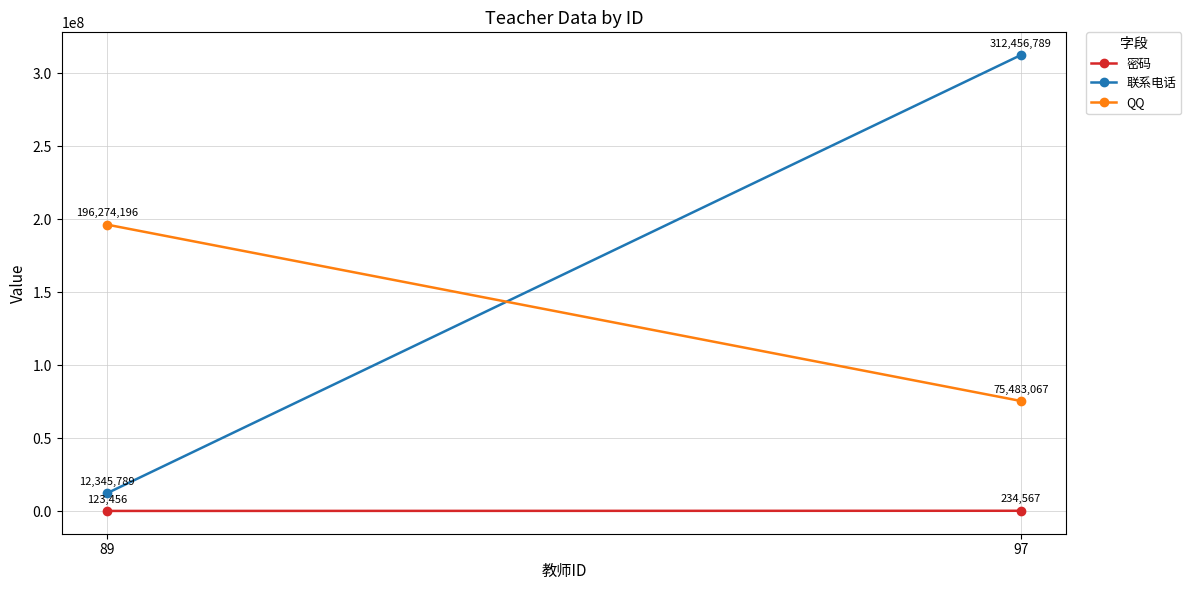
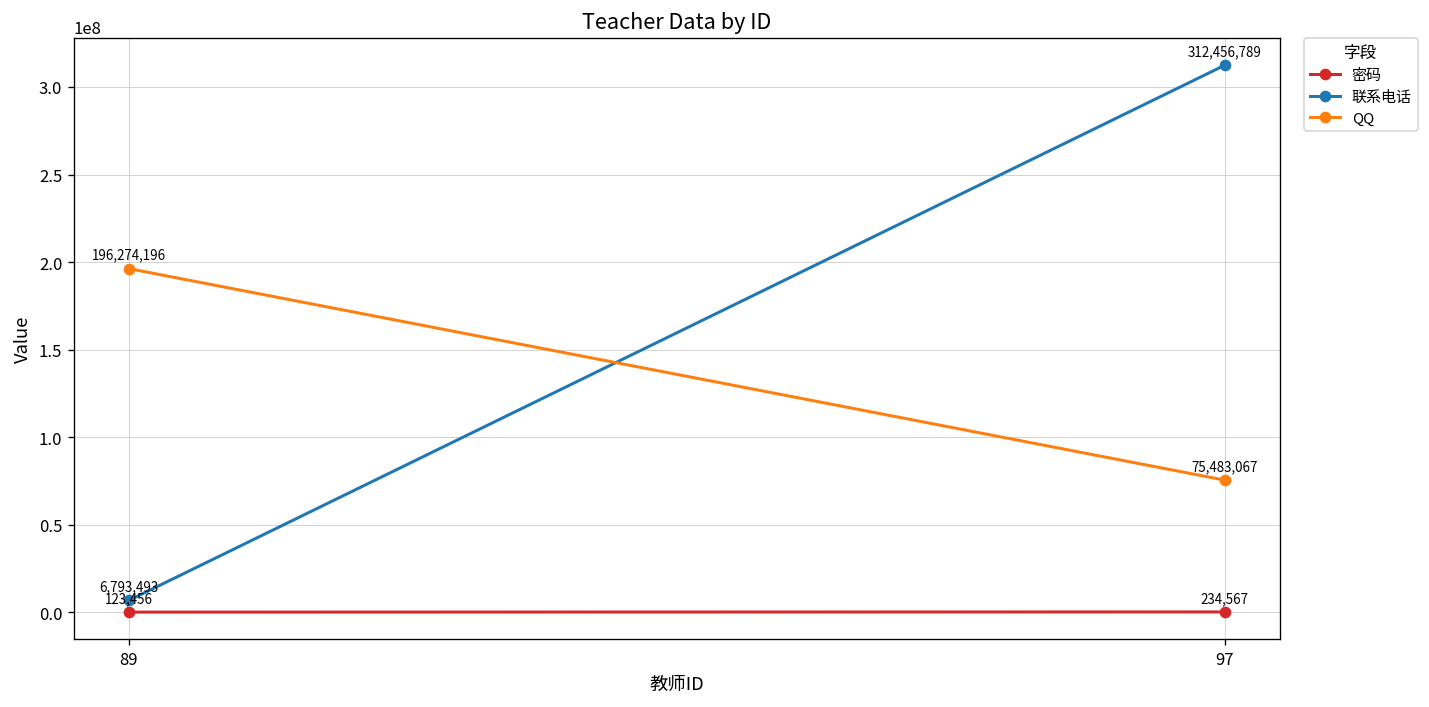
  {
    "密码": {
      "97": "234,567"
    },
    "联系电话": {
-     "89": "12,345,789",
+     "89": "6,793,493",
      "97": "312,456,789"
    },
    "QQ": {
      "89": "196,274,196",
      "97": "75,483,067"
    }
  }
